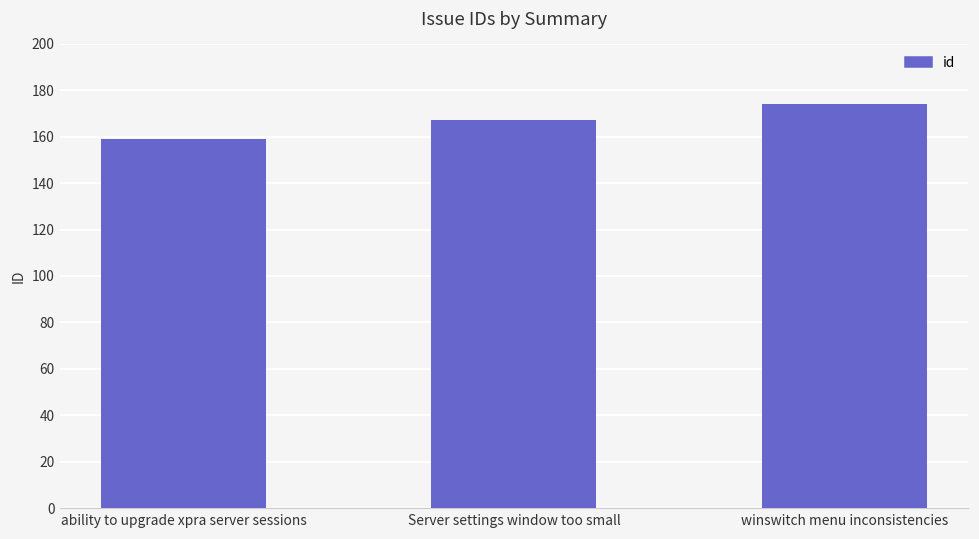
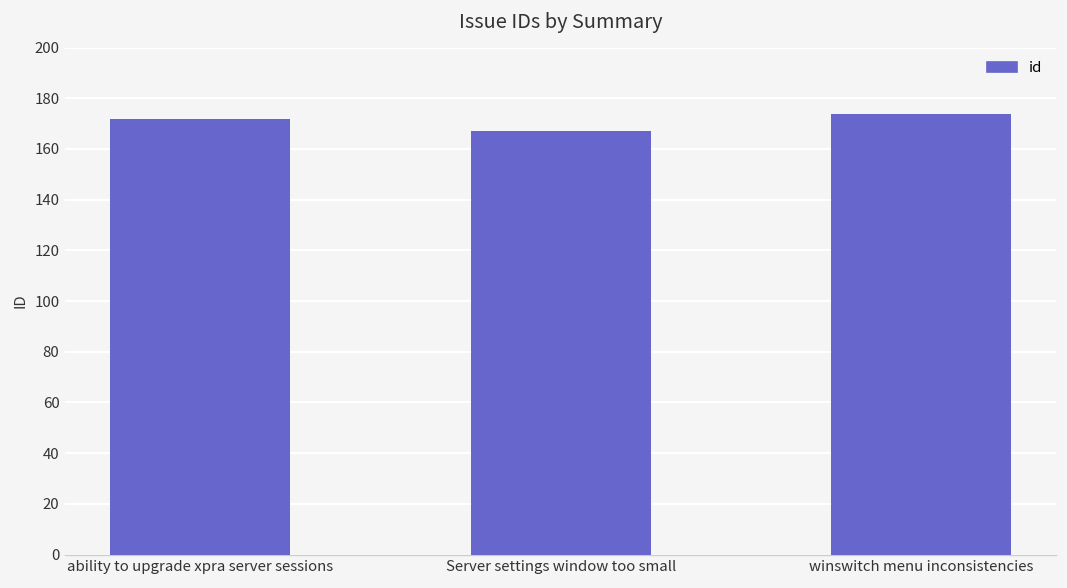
  {
-   "ability to upgrade xpra server sessions": 159,
+   "ability to upgrade xpra server sessions": 172,
    "Server settings window too small": 167,
    "winswitch menu inconsistencies": 174
  }
